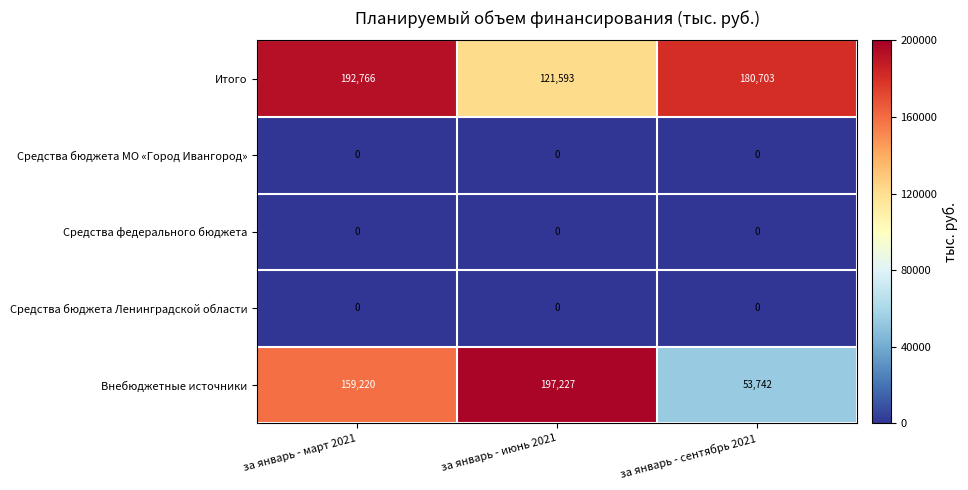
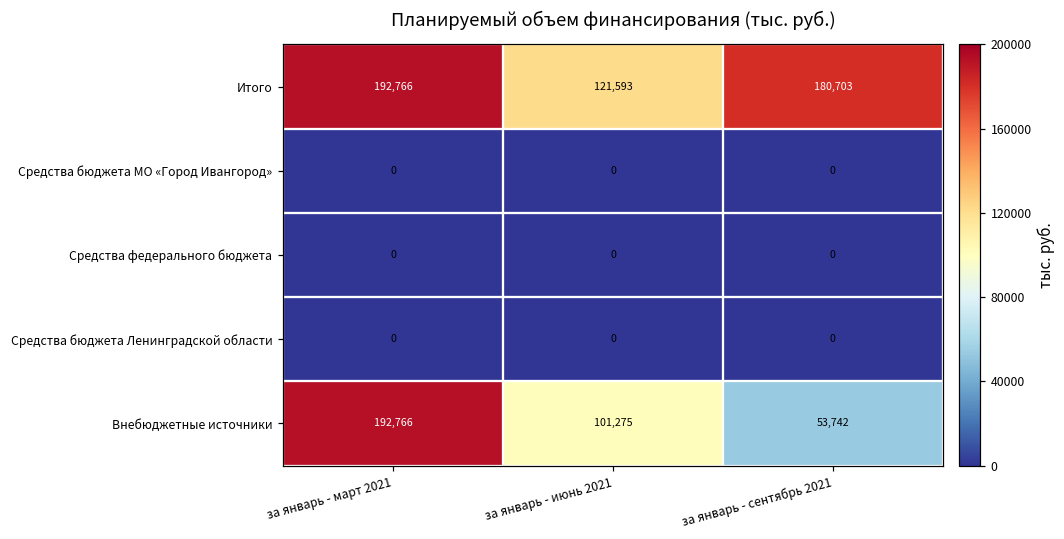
  {
    "Итого": {
      "за январь - март 2021": "192,766",
      "за январь - июнь 2021": "121,593",
      "за январь - сентябрь 2021": "180,703"
    },
    "Средства бюджета МО «Город Ивангород»": {
      "за январь - март 2021": "0",
      "за январь - июнь 2021": "0",
      "за январь - сентябрь 2021": "0"
    },
    "Средства федерального бюджета": {
      "за январь - март 2021": "0",
      "за январь - июнь 2021": "0",
      "за январь - сентябрь 2021": "0"
    },
    "Средства бюджета Ленинградской области": {
      "за январь - март 2021": "0",
      "за январь - июнь 2021": "0",
      "за январь - сентябрь 2021": "0"
    },
    "Внебюджетные источники": {
-     "за январь - март 2021": "159,220",
-     "за январь - июнь 2021": "197,227",
+     "за январь - март 2021": "192,766",
+     "за январь - июнь 2021": "101,275",
      "за январь - сентябрь 2021": "53,742"
    }
  }
